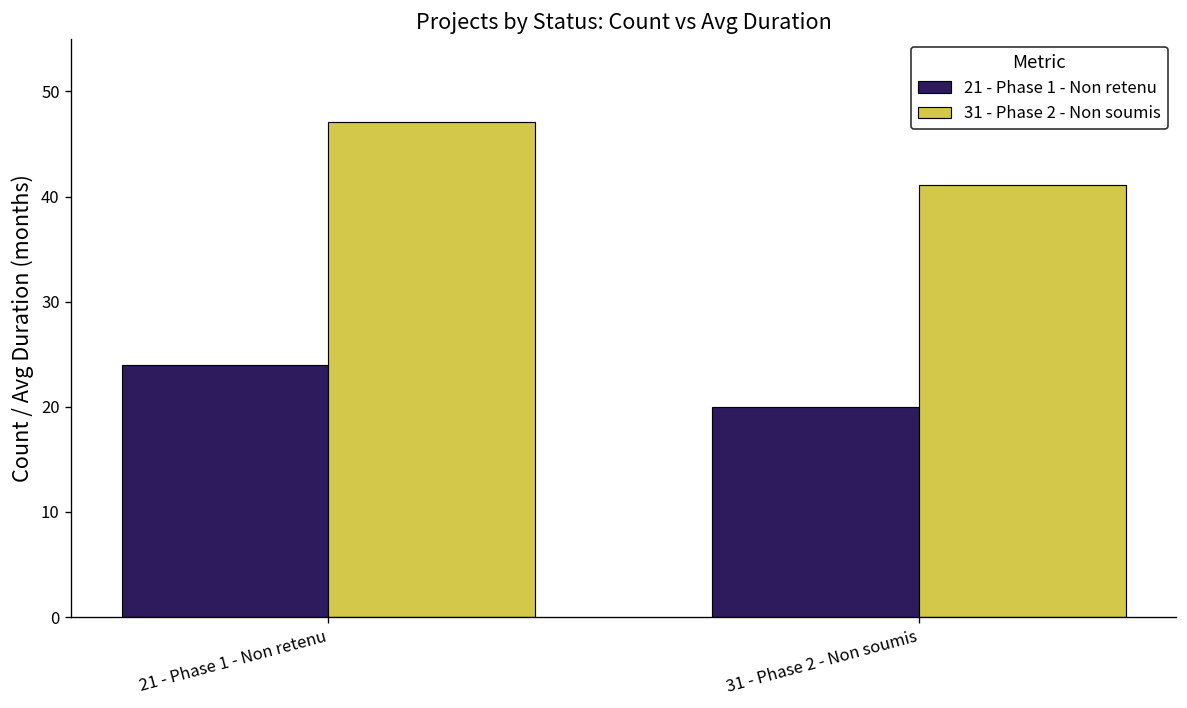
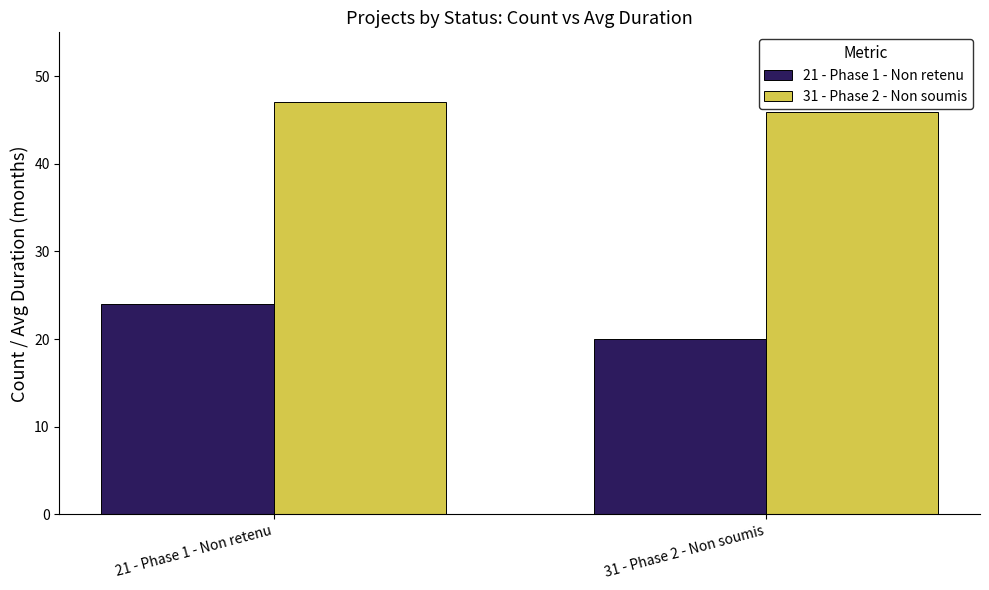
  {
    "21 - Phase 1 - Non retenu": {
      "21 - Phase 1 - Non retenu": 24,
      "31 - Phase 2 - Non soumis": 20
    },
    "31 - Phase 2 - Non soumis": {
      "21 - Phase 1 - Non retenu": 47,
-     "31 - Phase 2 - Non soumis": 41
+     "31 - Phase 2 - Non soumis": 46
    }
  }
